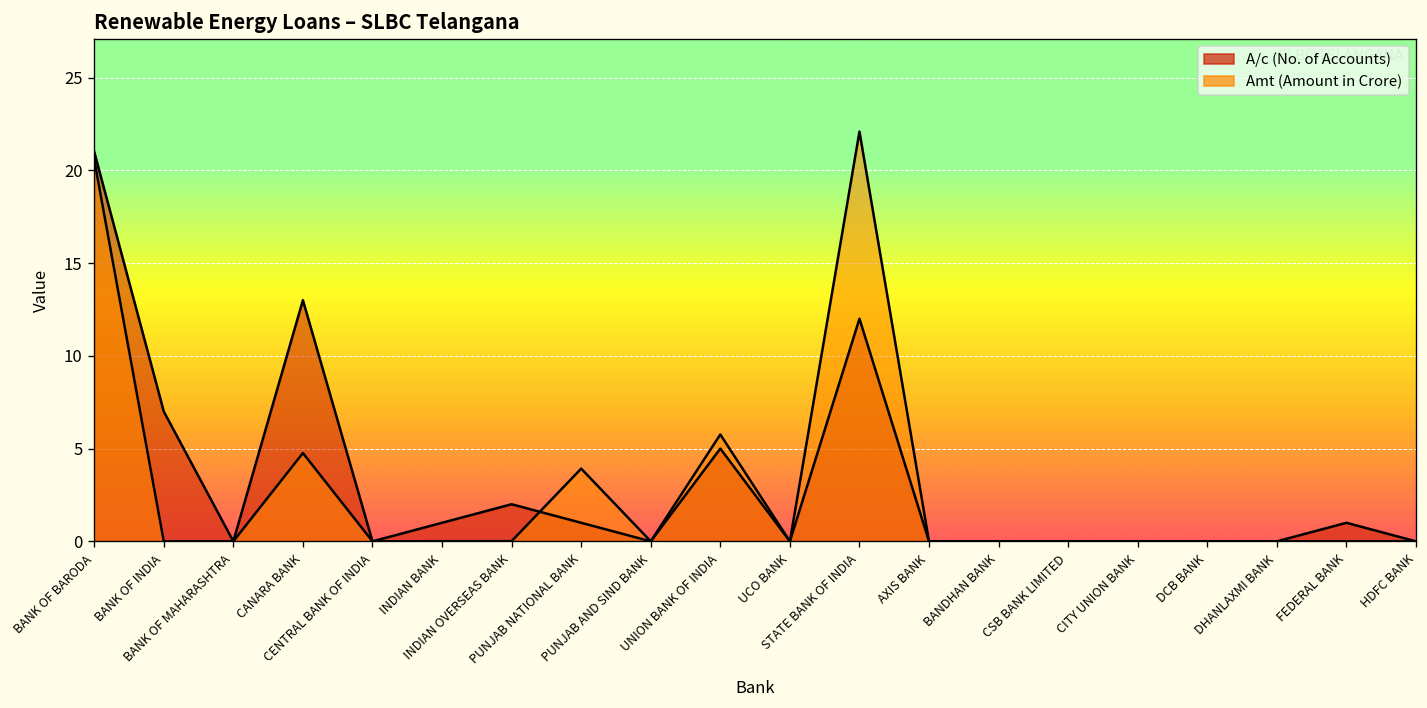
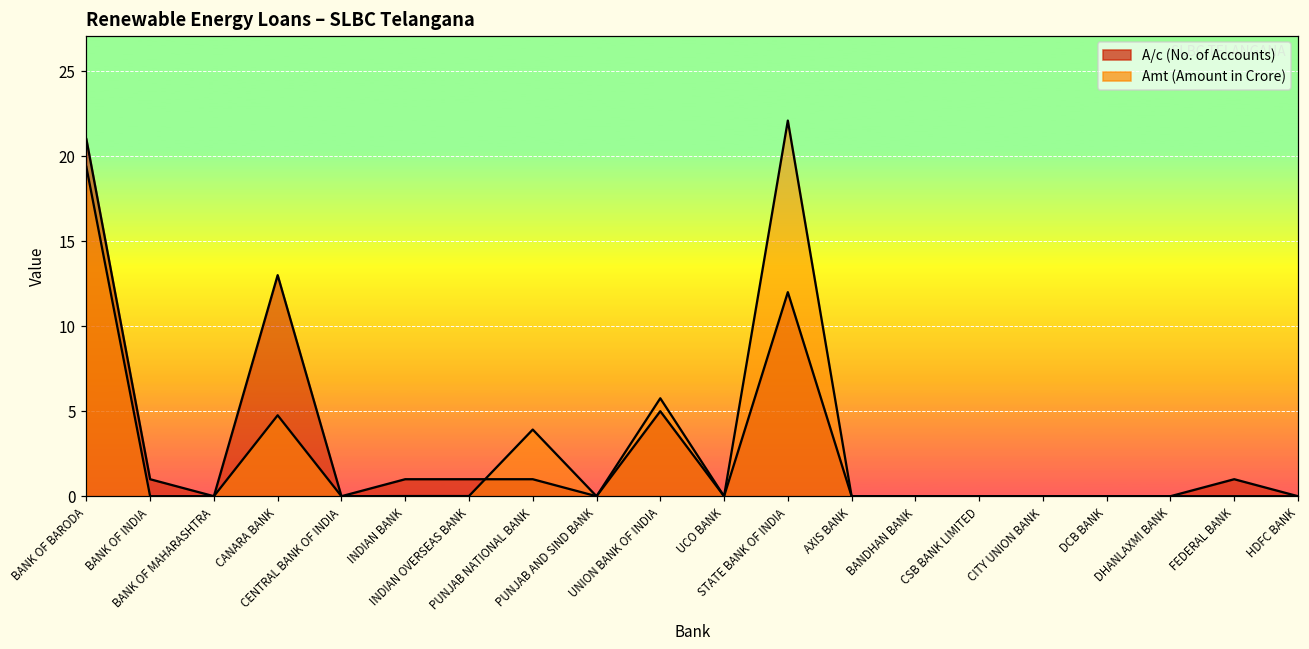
  {
    "A/c (No. of Accounts)": {
      "BANK OF BARODA": 21,
-     "BANK OF INDIA": 7,
+     "BANK OF INDIA": 1,
      "CANARA BANK": 13,
      "INDIAN BANK": 1,
-     "INDIAN OVERSEAS BANK": 2,
+     "INDIAN OVERSEAS BANK": 1,
      "PUNJAB NATIONAL BANK": 1,
      "UNION BANK OF INDIA": 5,
      "STATE BANK OF INDIA": 12,
      "FEDERAL BANK": 1
    },
    "Amt (Amount in Crore)": {
-     "BANK OF BARODA": 20.6,
+     "BANK OF BARODA": 19.4,
      "BANK OF INDIA": 0.0,
      "CANARA BANK": 4.8,
      "INDIAN BANK": 0.0,
      "INDIAN OVERSEAS BANK": 0.0,
      "PUNJAB NATIONAL BANK": 3.9,
      "UNION BANK OF INDIA": 5.8,
      "STATE BANK OF INDIA": 22.1,
      "FEDERAL BANK": 0.0
    }
  }
